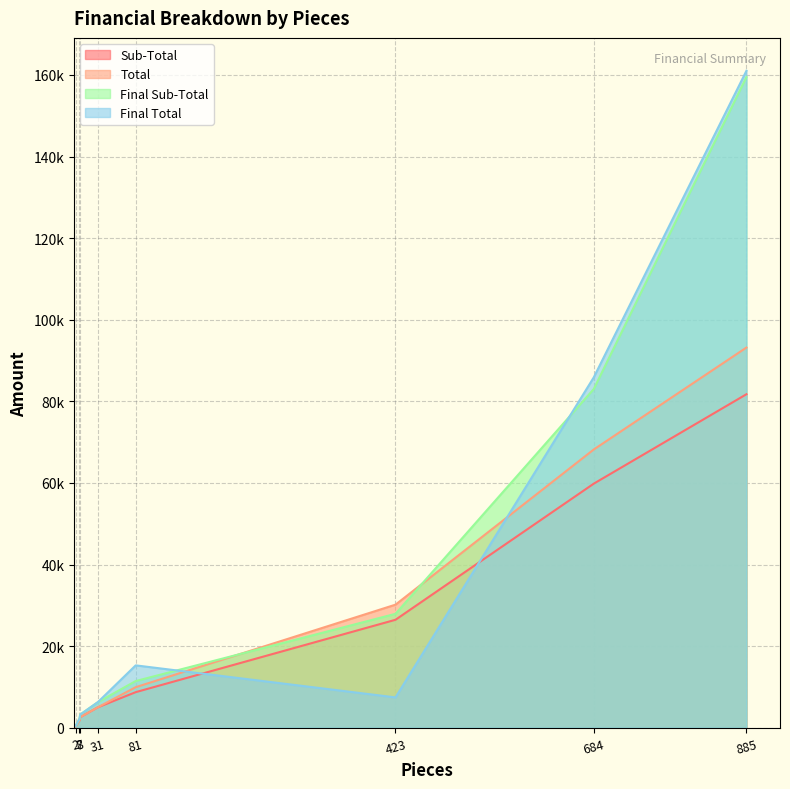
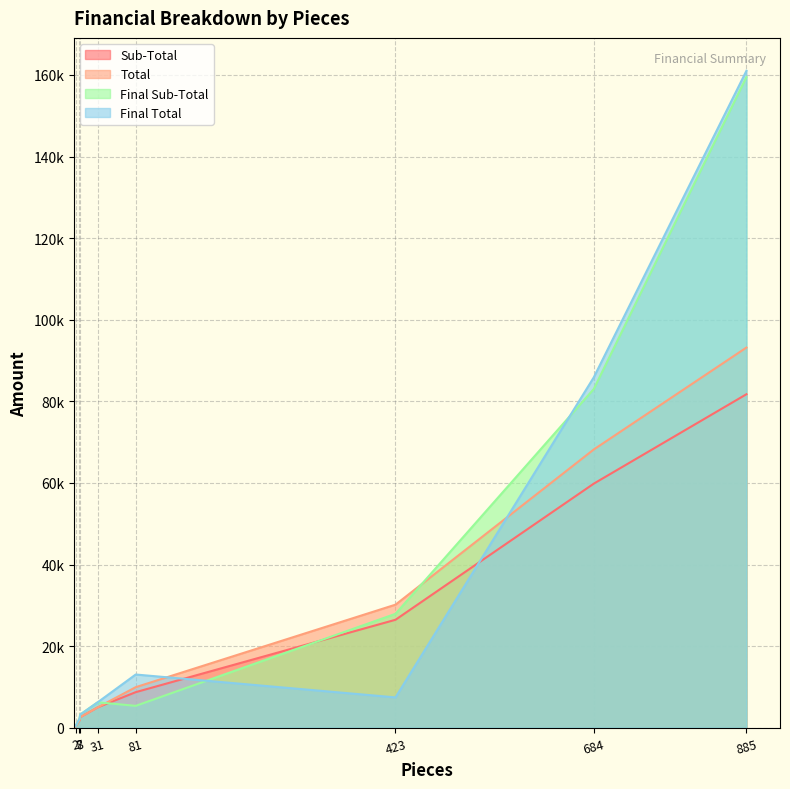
  {
    "Final Sub-Total": {
-     "81": 11000,
+     "81": 5000,
      "423": 28000,
      "684": 83000,
      "885": 159000
    },
    "Final Total": {
-     "81": 15000,
+     "81": 13000,
      "423": 7000,
      "684": 86000,
      "885": 161000
    }
  }
